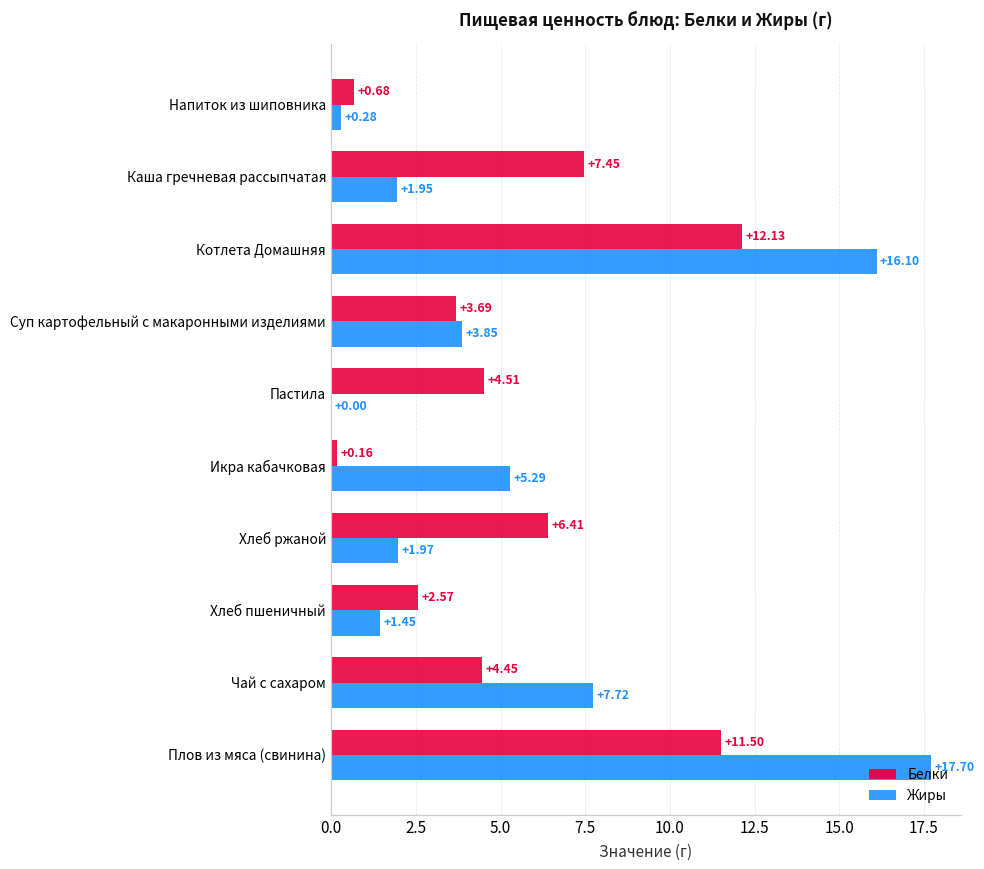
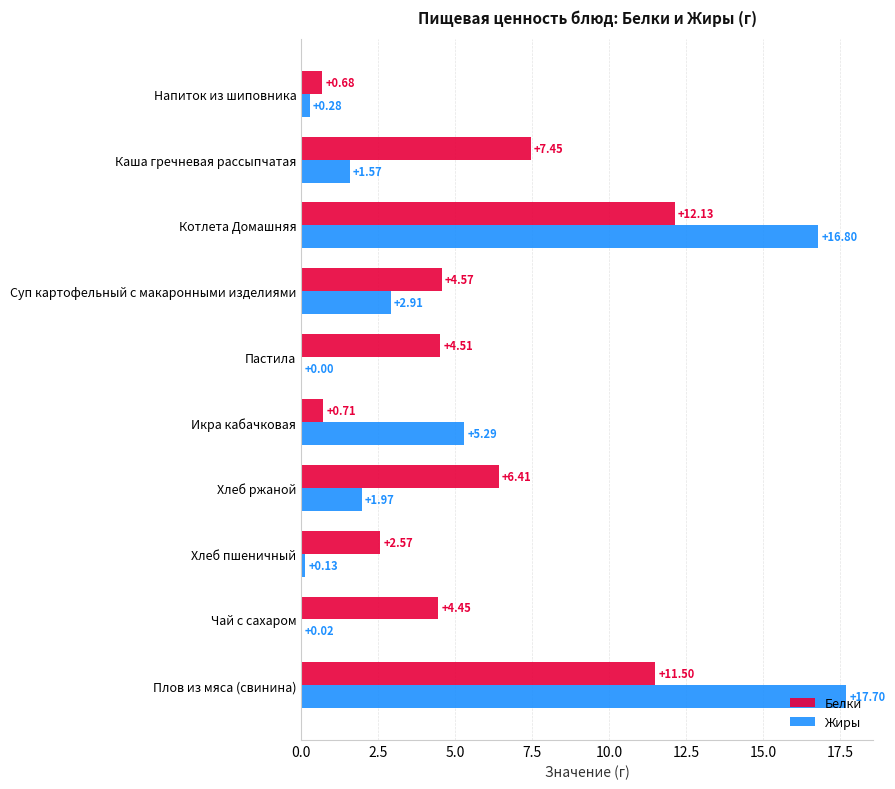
  {
    "Белки": {
      "Напиток из шиповника": "+0.68",
      "Каша гречневая рассыпчатая": "+7.45",
      "Котлета Домашняя": "+12.13",
-     "Суп картофельный с макаронными изделиями": "+3.69",
+     "Суп картофельный с макаронными изделиями": "+4.57",
      "Пастила": "+4.51",
-     "Икра кабачковая": "+0.16",
+     "Икра кабачковая": "+0.71",
      "Хлеб ржаной": "+6.41",
      "Хлеб пшеничный": "+2.57",
      "Чай с сахаром": "+4.45",
      "Плов из мяса (свинина)": "+11.50"
    },
    "Жиры": {
      "Напиток из шиповника": "+0.28",
-     "Каша гречневая рассыпчатая": "+1.95",
-     "Котлета Домашняя": "+16.10",
-     "Суп картофельный с макаронными изделиями": "+3.85",
+     "Каша гречневая рассыпчатая": "+1.57",
+     "Котлета Домашняя": "+16.80",
+     "Суп картофельный с макаронными изделиями": "+2.91",
      "Пастила": "+0.00",
      "Икра кабачковая": "+5.29",
      "Хлеб ржаной": "+1.97",
-     "Хлеб пшеничный": "+1.45",
-     "Чай с сахаром": "+7.72",
+     "Хлеб пшеничный": "+0.13",
+     "Чай с сахаром": "+0.02",
      "Плов из мяса (свинина)": "+17.70"
    }
  }
